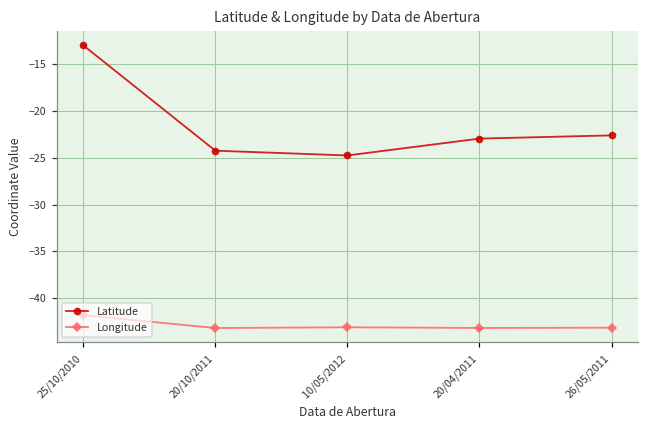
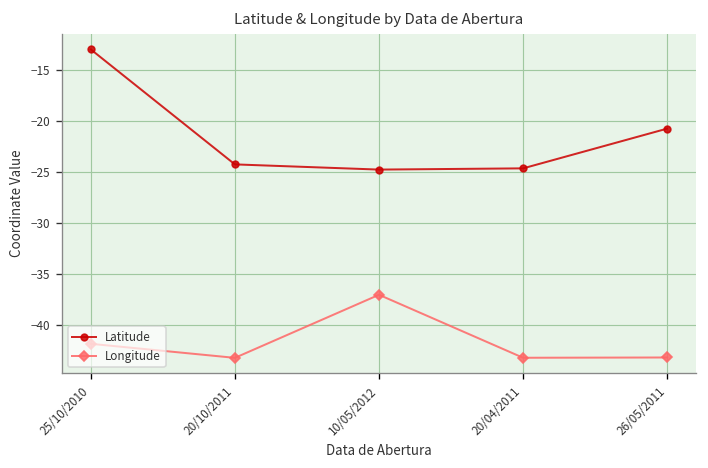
  {
    "Latitude": {
      "25/10/2010": -13,
      "20/10/2011": -24,
      "10/05/2012": -25,
-     "20/04/2011": -23,
-     "26/05/2011": -23
+     "20/04/2011": -25,
+     "26/05/2011": -21
    },
    "Longitude": {
      "20/10/2011": -43,
-     "10/05/2012": -43,
+     "10/05/2012": -37,
      "20/04/2011": -43,
      "26/05/2011": -43
    }
  }
